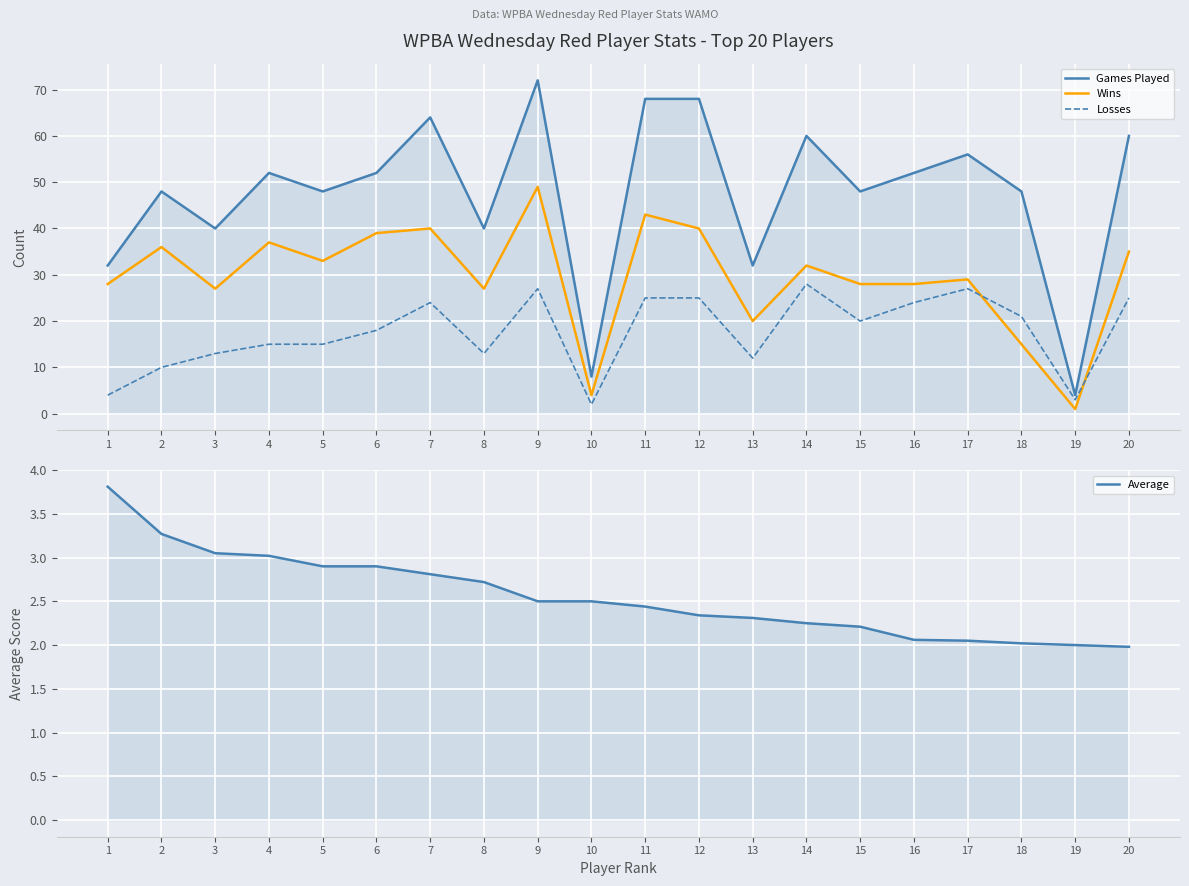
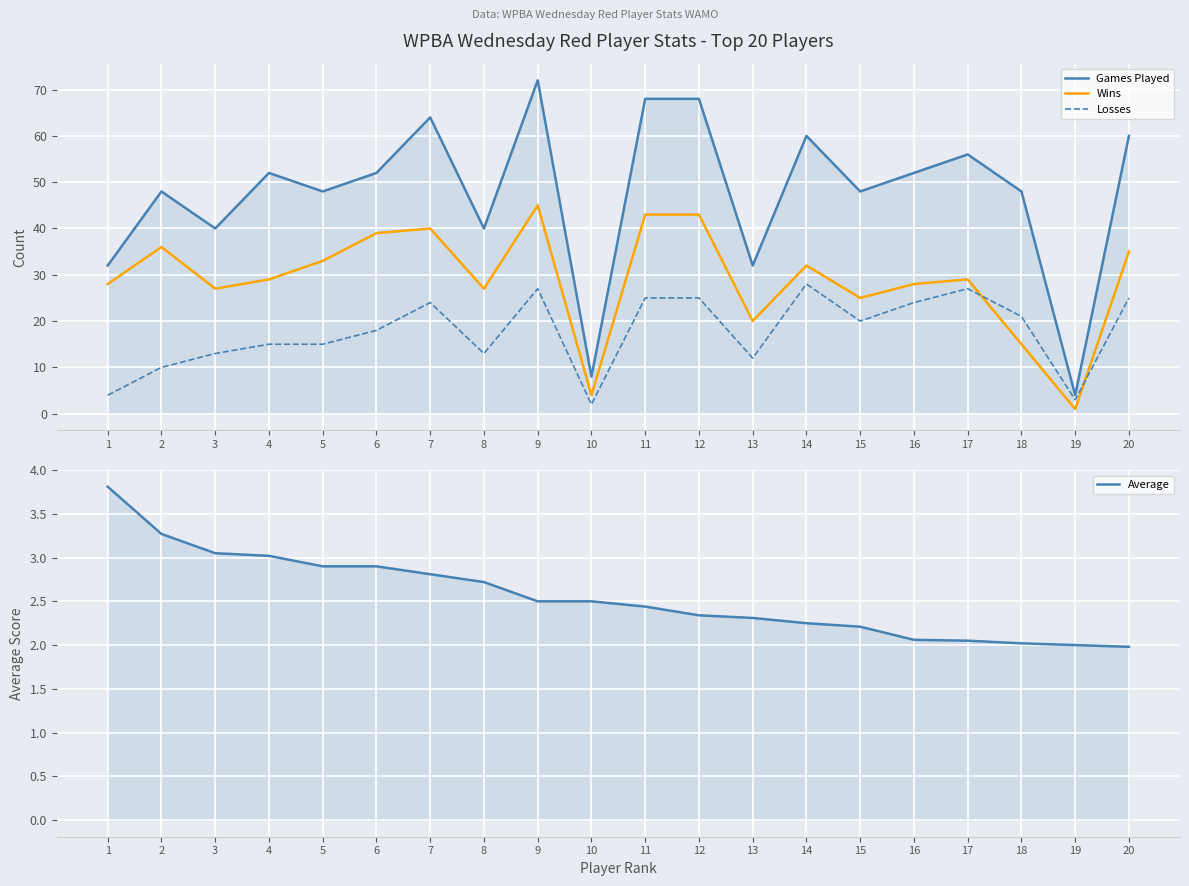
  {
    "WPBA Wednesday Red Player Stats - Top 20 Players": {
      "Wins": {
        "1": 28,
        "2": 36,
        "3": 27,
-       "4": 37,
+       "4": 29,
        "5": 33,
        "6": 39,
        "7": 40,
        "8": 27,
-       "9": 49,
+       "9": 45,
        "10": 4,
        "11": 43,
-       "12": 40,
+       "12": 43,
        "13": 20,
        "14": 32,
-       "15": 28,
+       "15": 25,
        "16": 28,
        "17": 29,
        "18": 15,
        "19": 1,
        "20": 35
      }
    }
  }
